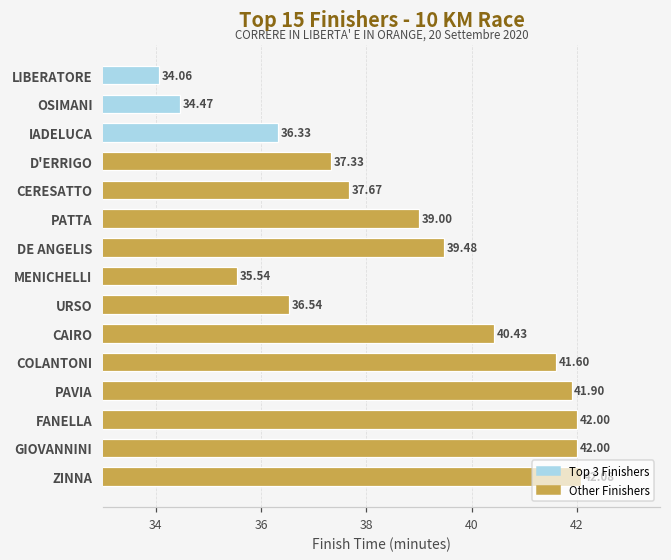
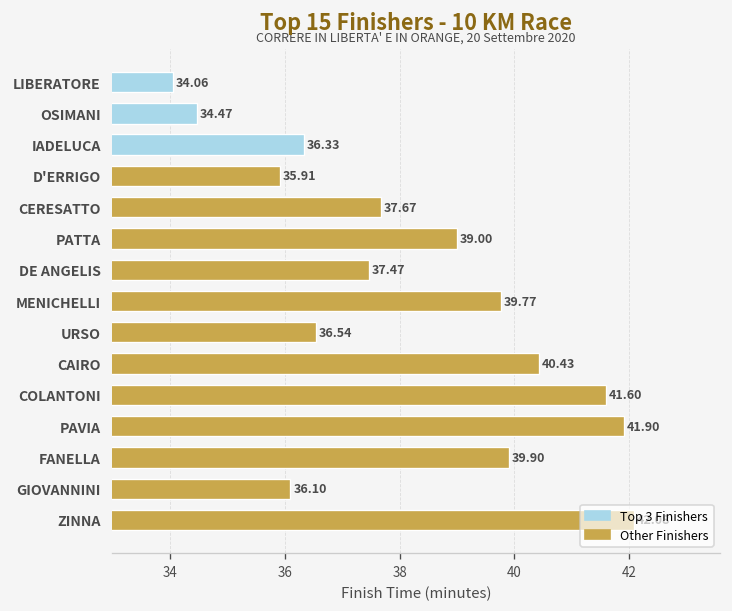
  {
    "LIBERATORE": 34.06,
    "OSIMANI": 34.47,
    "IADELUCA": 36.33,
-   "D'ERRIGO": 37.33,
+   "D'ERRIGO": 35.91,
    "CERESATTO": 37.67,
    "PATTA": 39.00,
-   "DE ANGELIS": 39.48,
-   "MENICHELLI": 35.54,
+   "DE ANGELIS": 37.47,
+   "MENICHELLI": 39.77,
    "URSO": 36.54,
    "CAIRO": 40.43,
    "COLANTONI": 41.60,
    "PAVIA": 41.90,
-   "FANELLA": 42.00,
-   "GIOVANNINI": 42.00
+   "FANELLA": 39.90,
+   "GIOVANNINI": 36.10
  }
